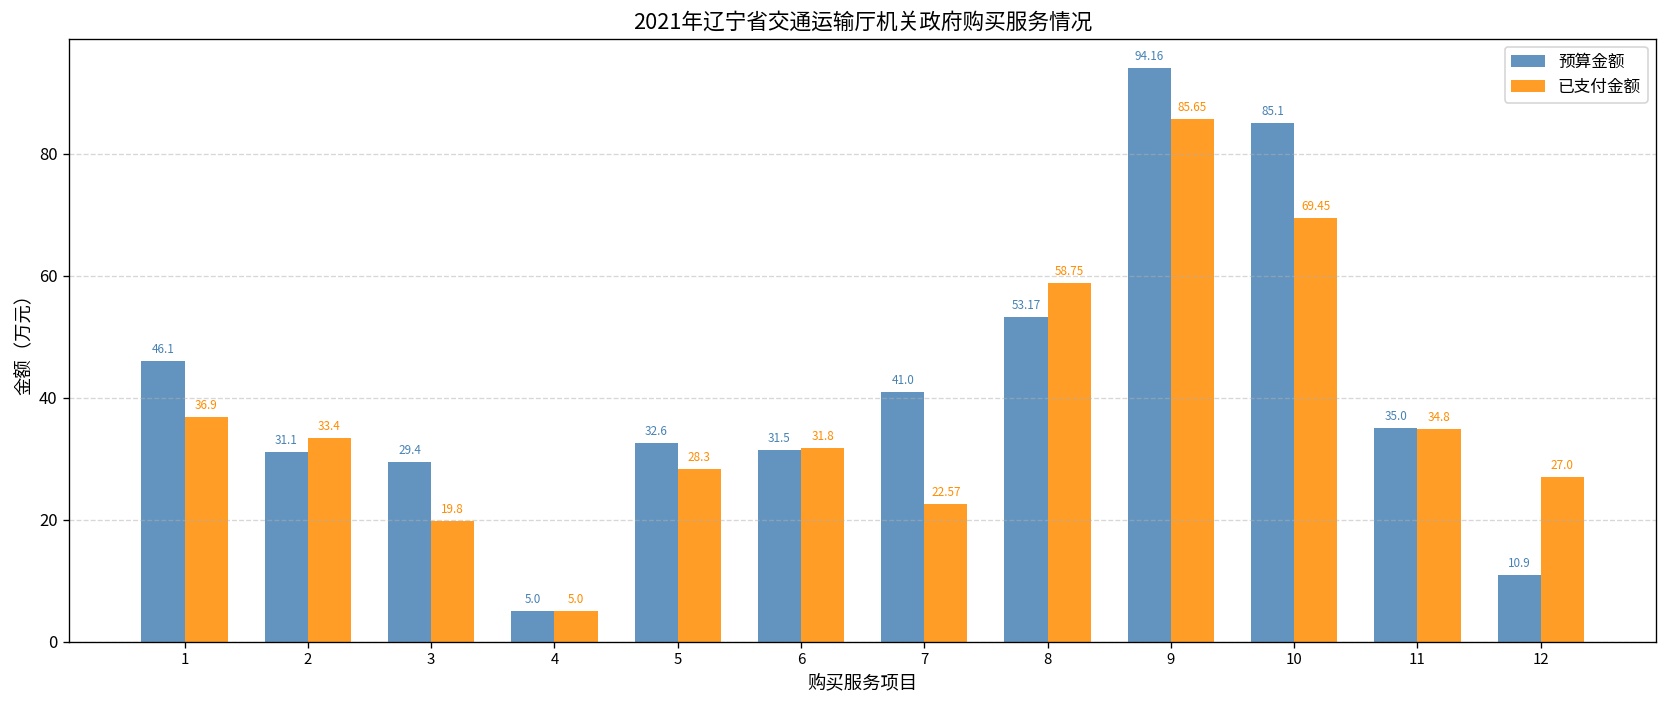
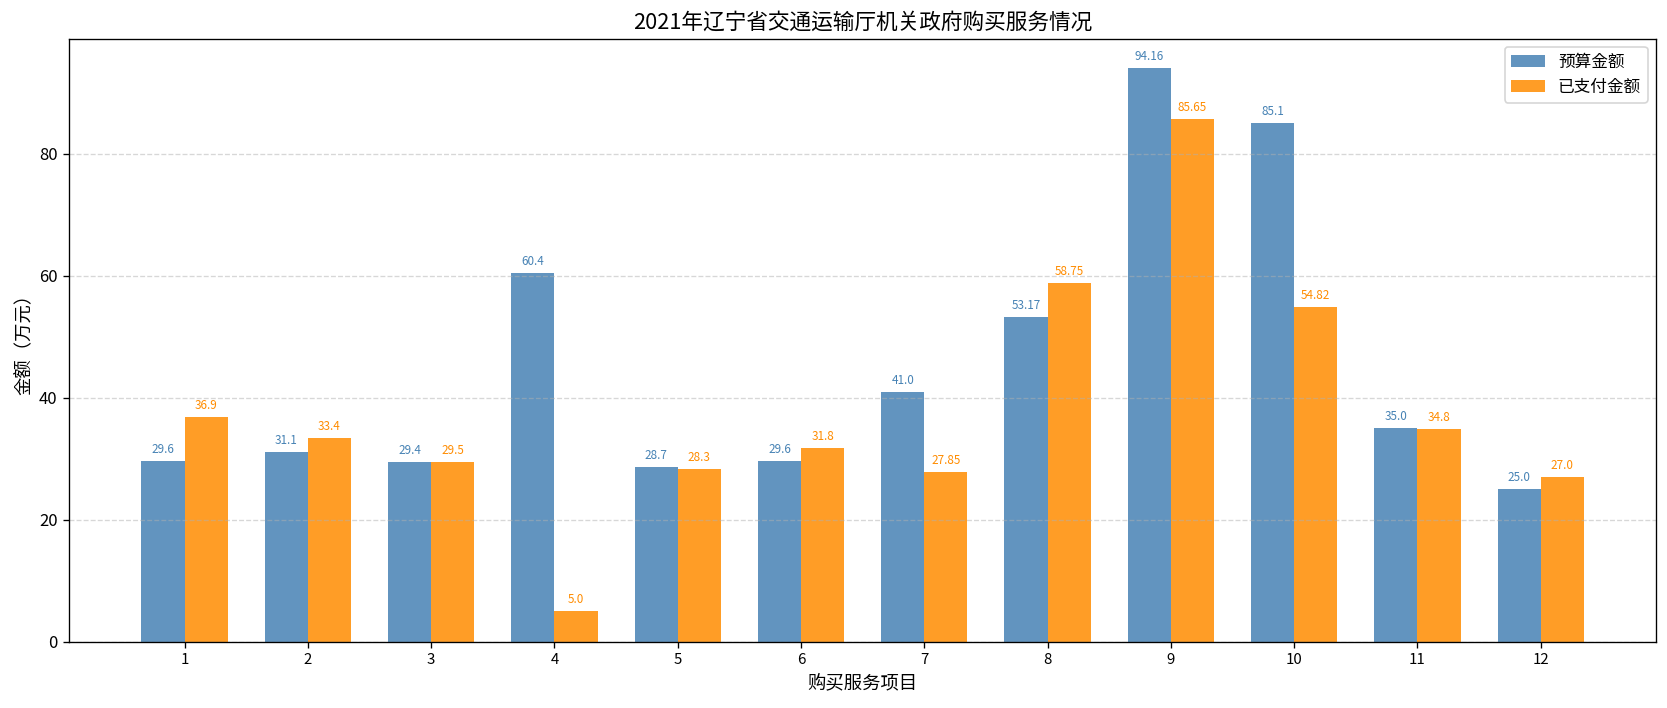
  {
    "预算金额": {
-     "1": 46.1,
+     "1": 29.6,
      "2": 31.1,
      "3": 29.4,
-     "4": 5.0,
-     "5": 32.6,
-     "6": 31.5,
+     "4": 60.4,
+     "5": 28.7,
+     "6": 29.6,
      "7": 41.0,
      "8": 53.17,
      "9": 94.16,
      "10": 85.1,
      "11": 35.0,
-     "12": 10.9
+     "12": 25.0
    },
    "已支付金额": {
      "1": 36.9,
      "2": 33.4,
-     "3": 19.8,
+     "3": 29.5,
      "4": 5.0,
      "5": 28.3,
      "6": 31.8,
-     "7": 22.57,
+     "7": 27.85,
      "8": 58.75,
      "9": 85.65,
-     "10": 69.45,
+     "10": 54.82,
      "11": 34.8,
      "12": 27.0
    }
  }
